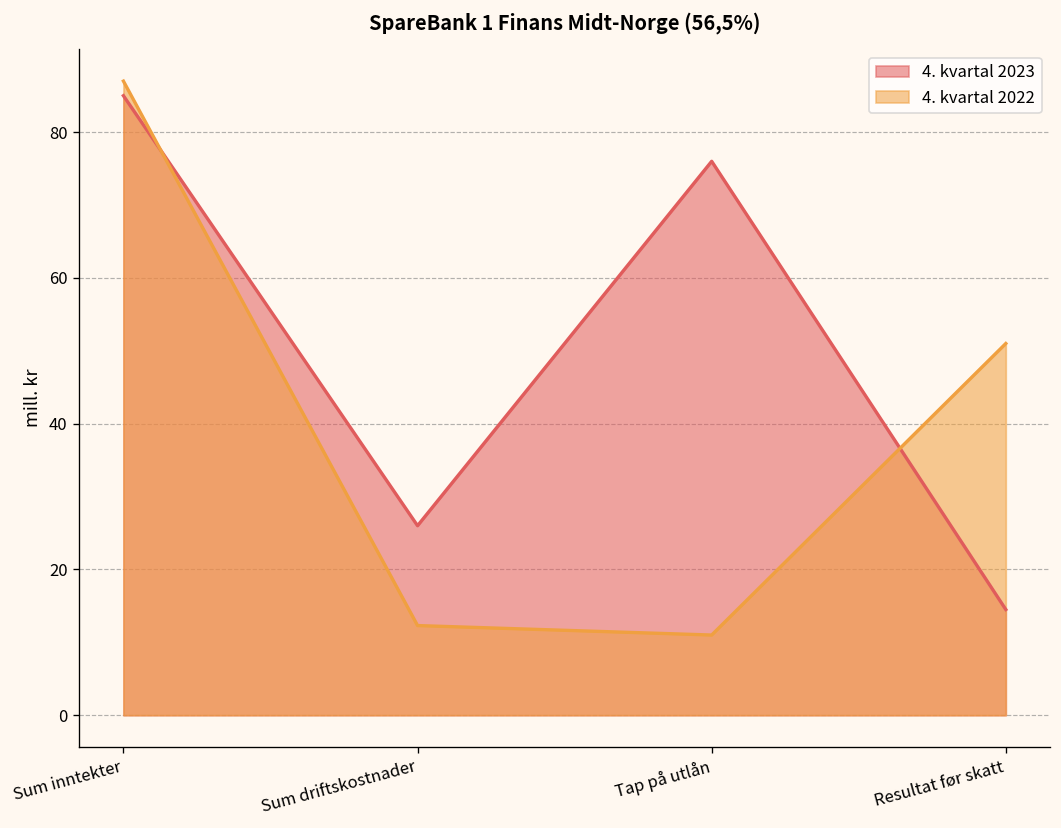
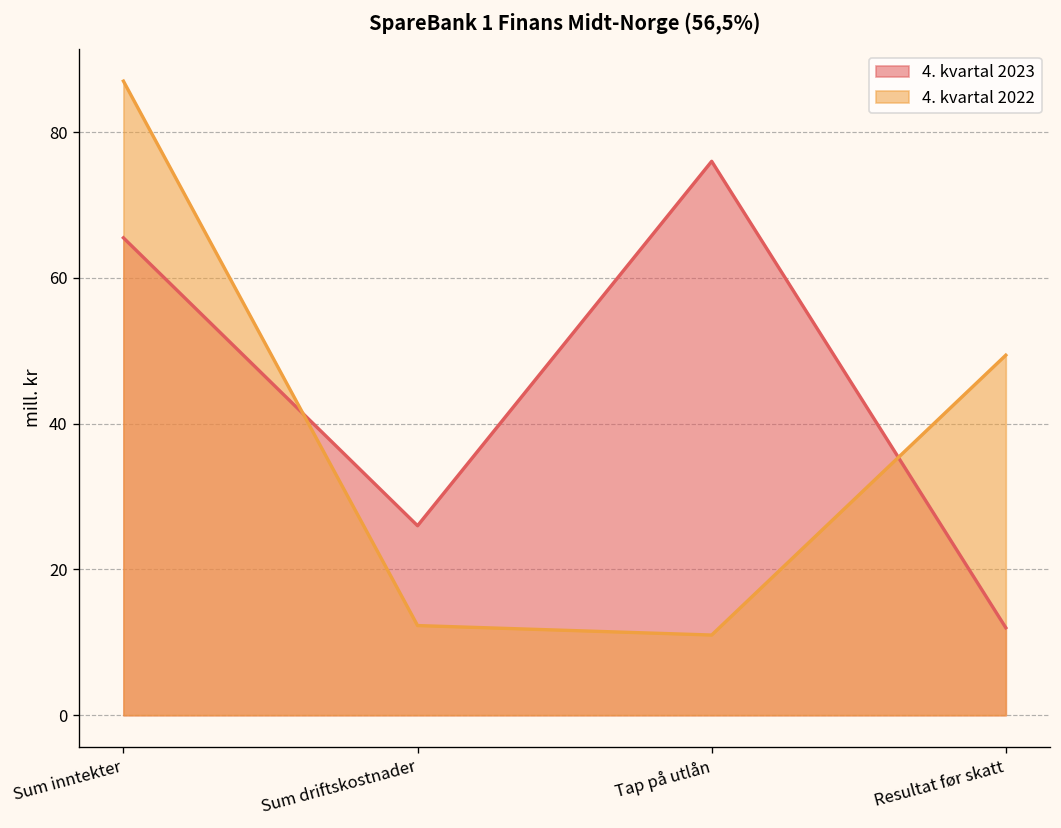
  {
    "4. kvartal 2023": {
-     "Sum inntekter": 85,
+     "Sum inntekter": 66,
      "Sum driftskostnader": 26,
      "Tap på utlån": 76,
-     "Resultat før skatt": 15
+     "Resultat før skatt": 12
    },
    "4. kvartal 2022": {
      "Sum inntekter": 87,
      "Sum driftskostnader": 12,
      "Tap på utlån": 11,
-     "Resultat før skatt": 51
+     "Resultat før skatt": 49
    }
  }
